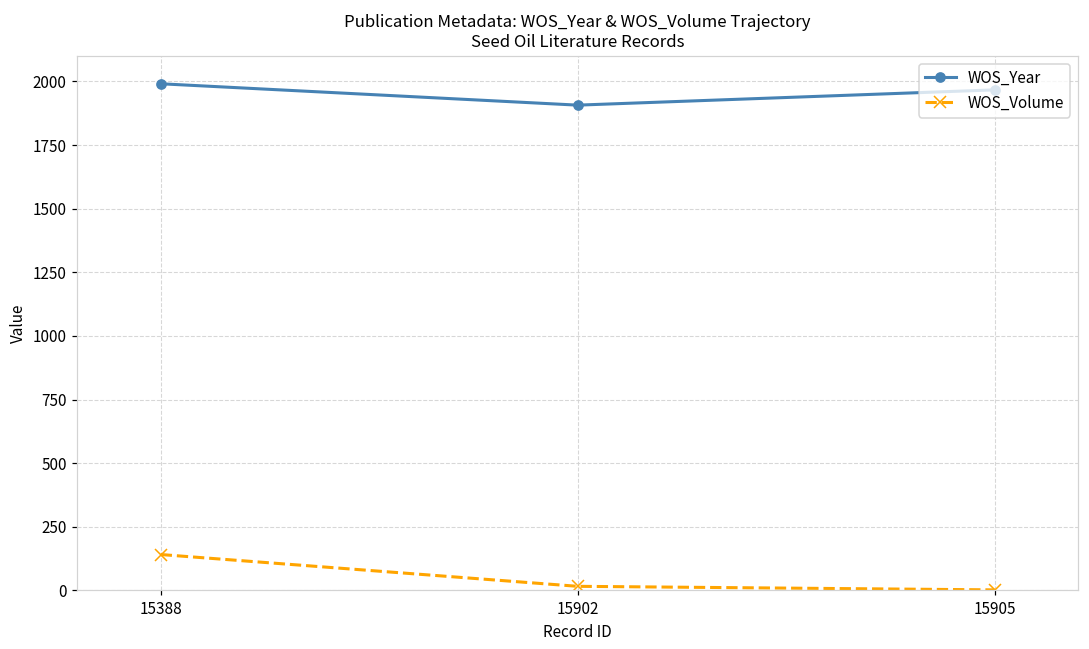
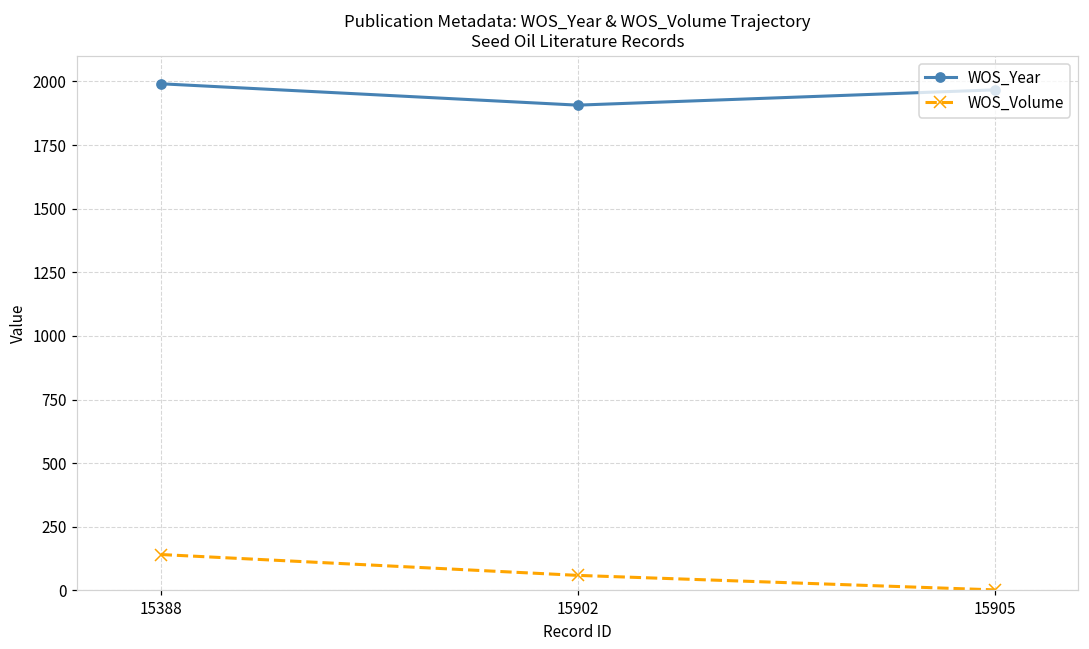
  {
    "WOS_Year": {
      "15388": 1990,
      "15902": 1910
    },
    "WOS_Volume": {
      "15388": 140,
-     "15902": 20,
+     "15902": 60,
      "15905": 0
    }
  }
